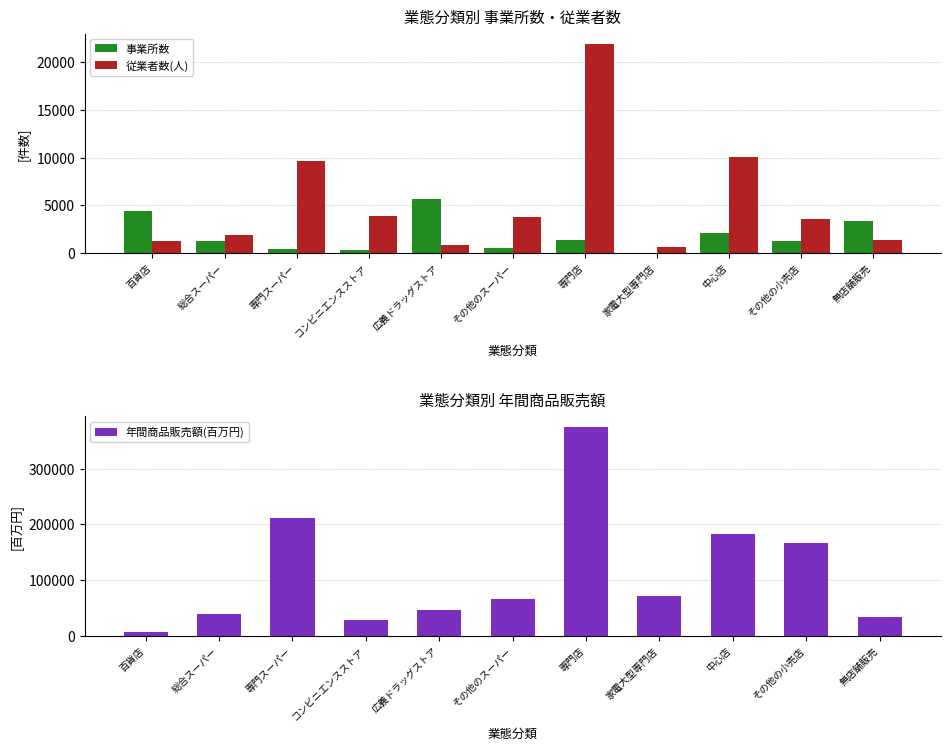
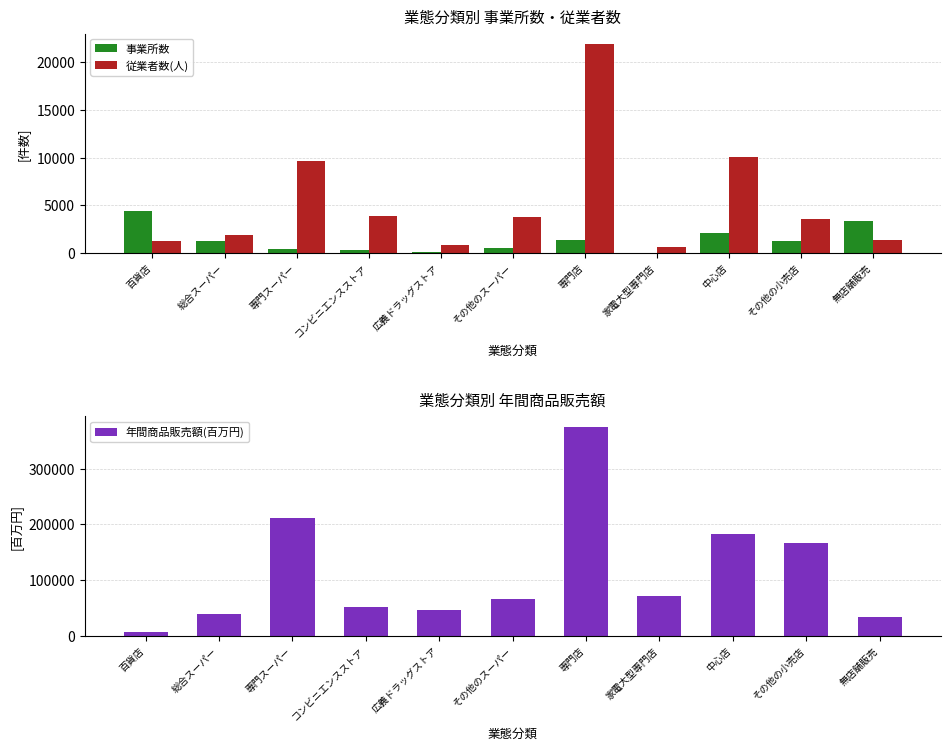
  {
    "業態分類別 事業所数・従業者数": {
      "事業所数": {
        "百貨店": 4000,
        "総合スーパー": 1000,
        "専門スーパー": 0,
        "コンビニエンスストア": 0,
-       "広義ドラッグストア": 6000,
+       "広義ドラッグストア": 0,
        "その他のスーパー": 1000,
        "専門店": 1000,
        "中心店": 2000,
        "その他の小売店": 1000,
        "無店舗販売": 3000
      },
      "従業者数(人)": {
        "百貨店": 1000,
        "総合スーパー": 2000,
        "専門スーパー": 10000,
        "コンビニエンスストア": 4000,
        "広義ドラッグストア": 1000,
        "その他のスーパー": 4000,
        "専門店": 22000,
        "家電大型専門店": 1000,
        "中心店": 10000,
        "その他の小売店": 4000,
        "無店舗販売": 1000
      }
    },
    "業態分類別 年間商品販売額": {
      "百貨店": 10000,
      "総合スーパー": 40000,
      "専門スーパー": 210000,
-     "コンビニエンスストア": 30000,
+     "コンビニエンスストア": 50000,
      "広義ドラッグストア": 50000,
      "その他のスーパー": 70000,
      "専門店": 380000,
      "家電大型専門店": 70000,
      "中心店": 180000,
      "その他の小売店": 170000,
      "無店舗販売": 30000
    }
  }
